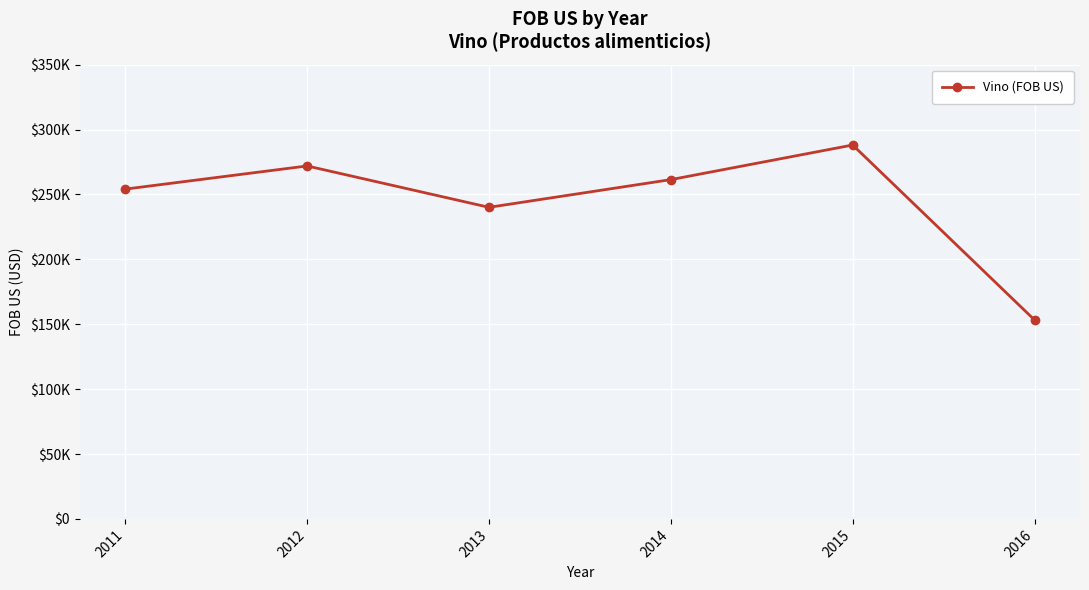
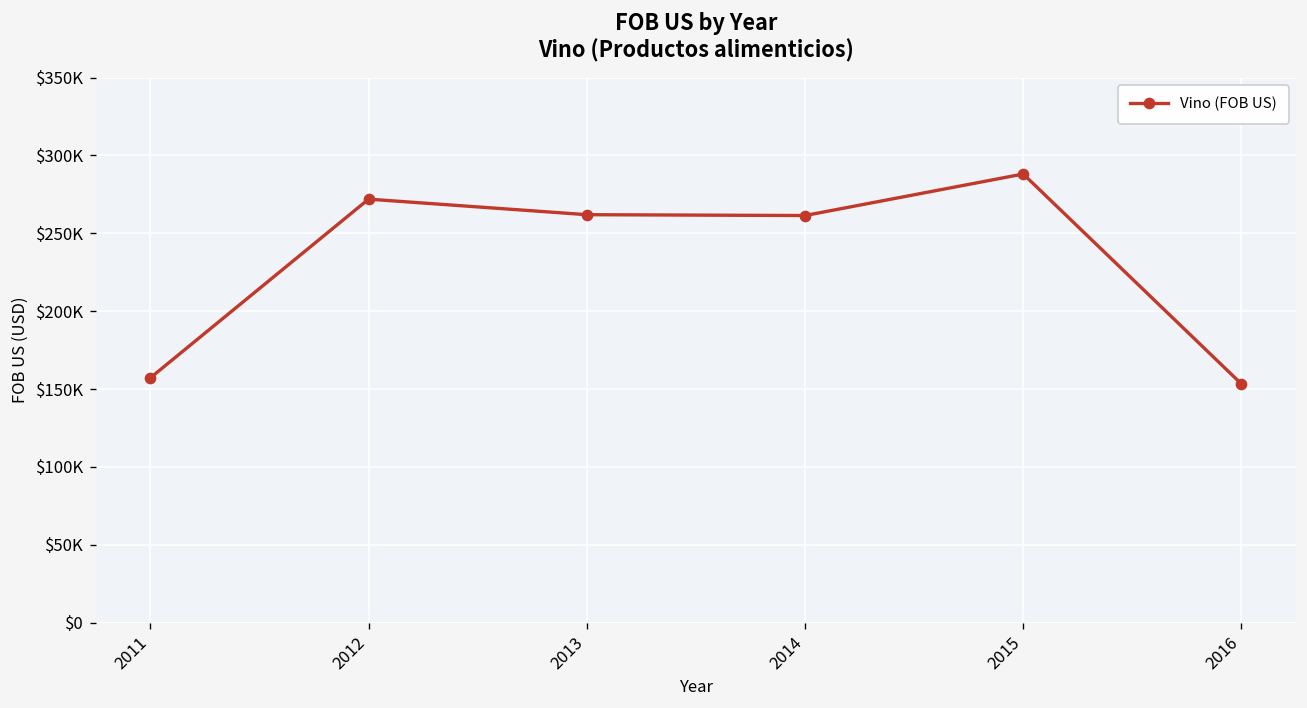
  {
-   "2011": "$254000",
+   "2011": "$157000",
    "2012": "$272000",
-   "2013": "$240000",
+   "2013": "$262000",
    "2014": "$261000",
    "2015": "$288000",
    "2016": "$153000"
  }
